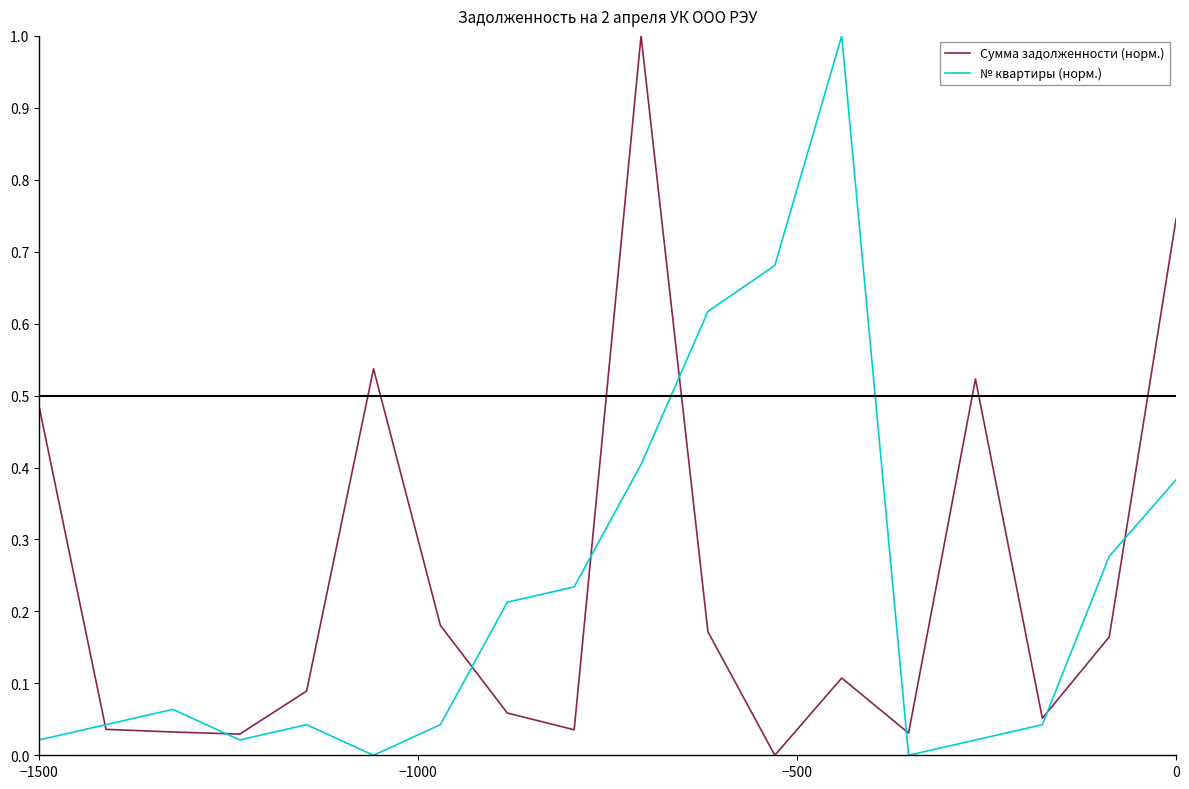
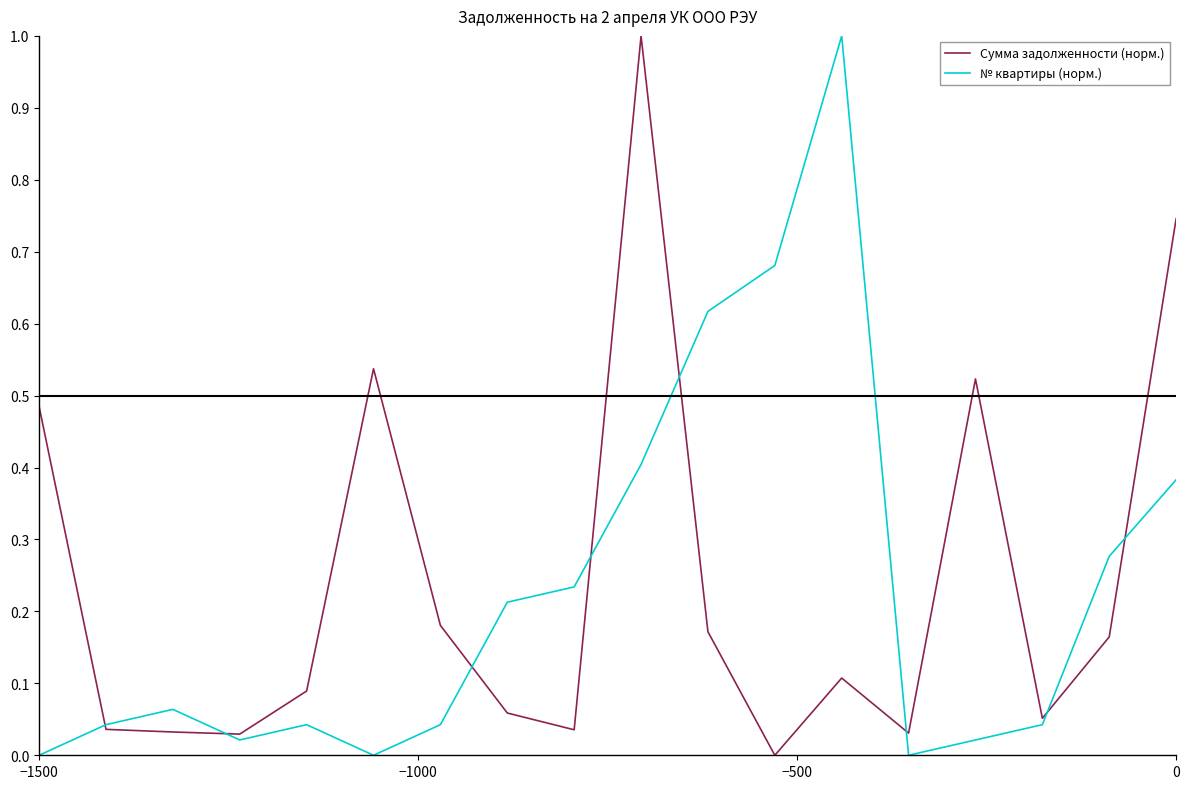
  {
    "Сумма задолженности (норм.)": {
      "−1500": 0.48,
      "0": 0.75
    },
    "№ квартиры (норм.)": {
-     "−1500": 0.02,
+     "−1500": 0.00,
      "0": 0.38
    }
  }
